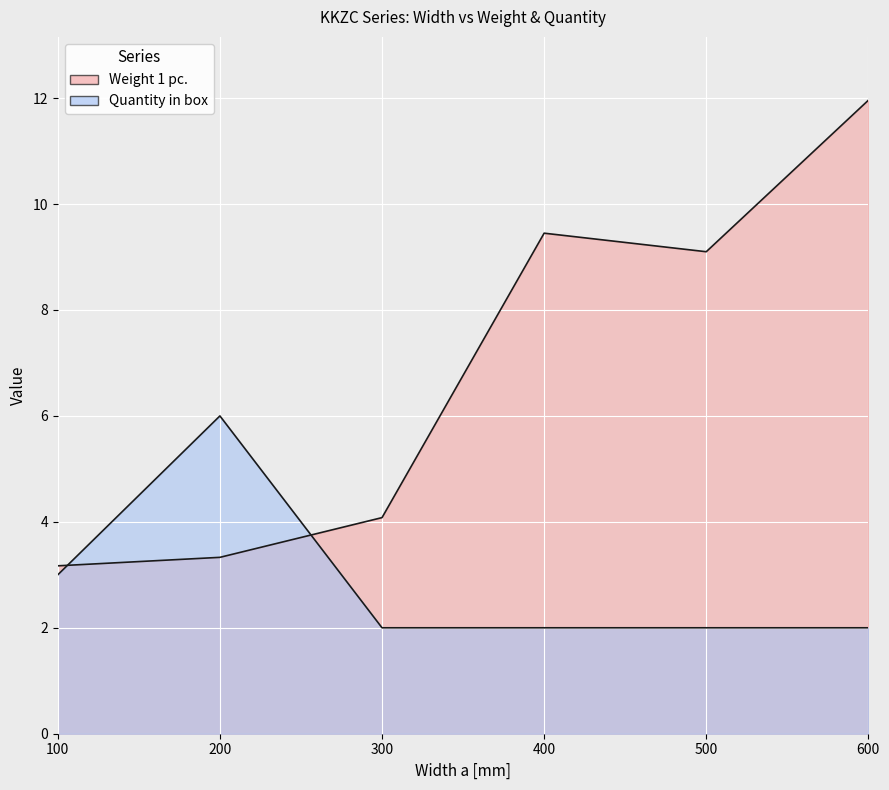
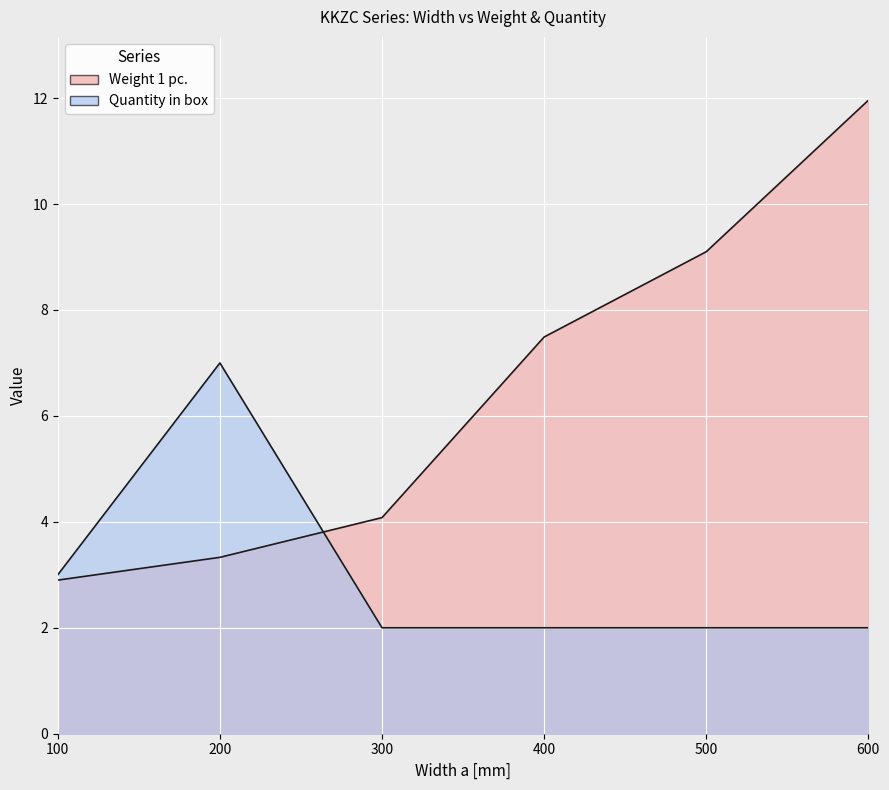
  {
    "Weight 1 pc.": {
-     "100": 3.2,
+     "100": 2.9,
      "200": 3.3,
      "300": 4.1,
-     "400": 9.5,
+     "400": 7.5,
      "500": 9.1,
      "600": 12.0
    },
    "Quantity in box": {
      "100": 3,
-     "200": 6,
+     "200": 7,
      "300": 2,
      "400": 2,
      "500": 2,
      "600": 2
    }
  }
